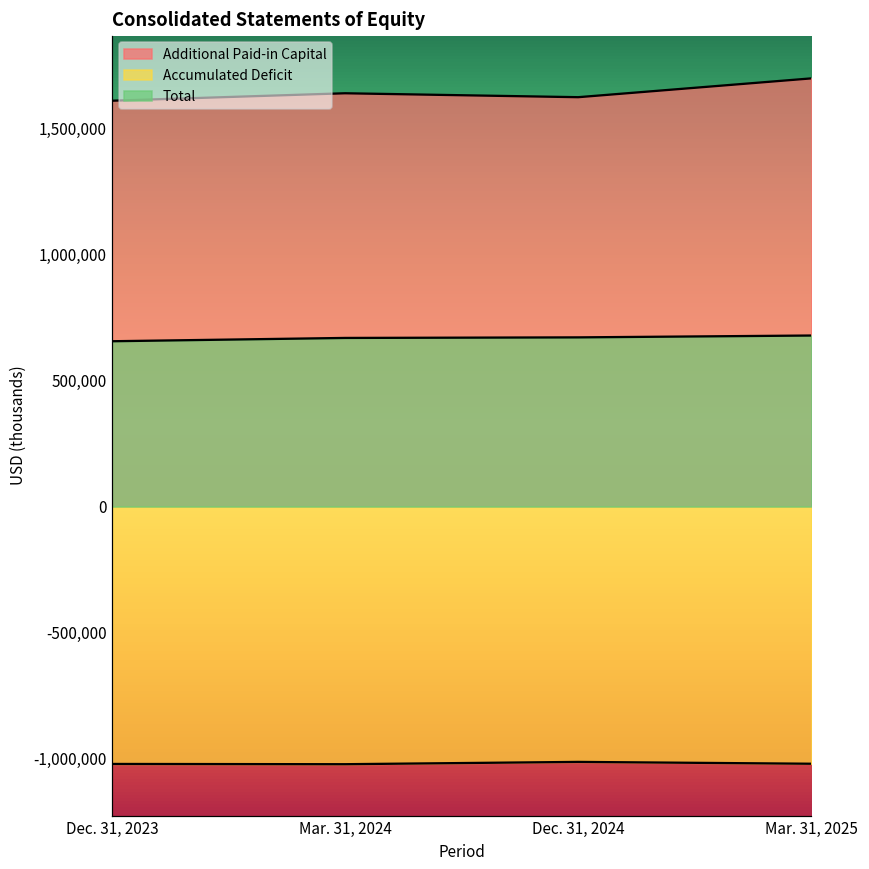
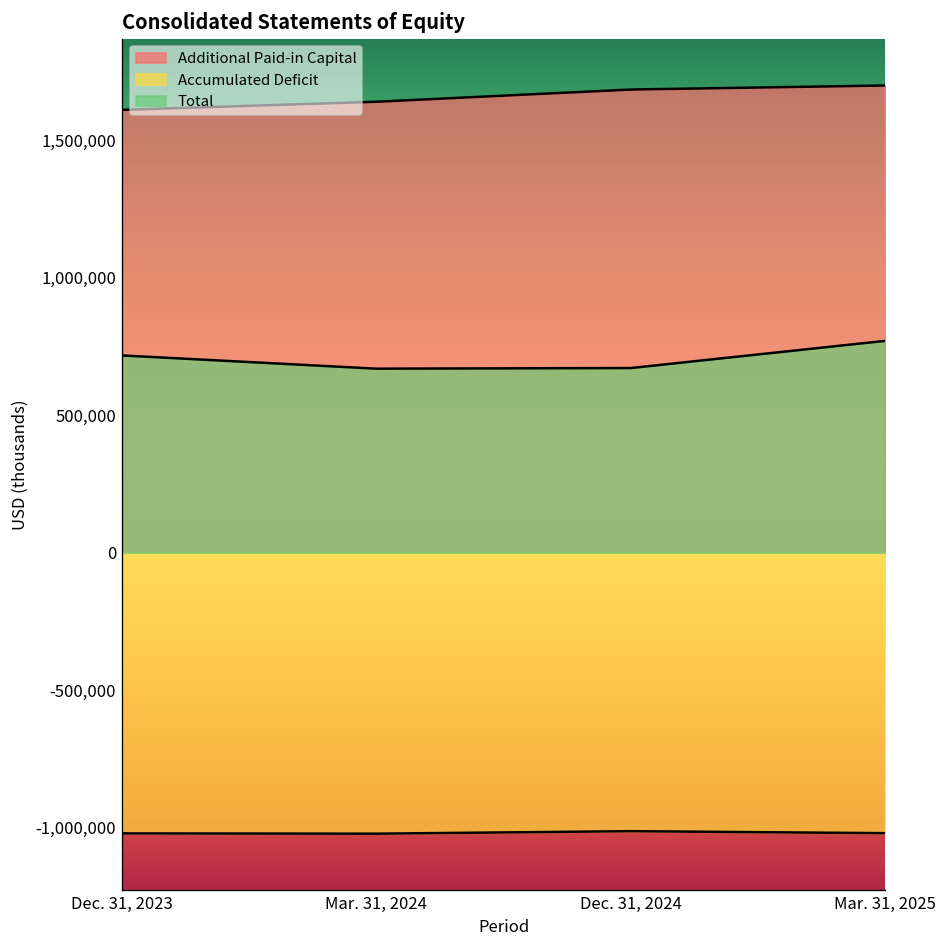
  {
    "Additional Paid-in Capital": {
      "Dec. 31, 2023": "1,610,000",
      "Mar. 31, 2024": "1,640,000",
-     "Dec. 31, 2024": "1,630,000",
+     "Dec. 31, 2024": "1,690,000",
      "Mar. 31, 2025": "1,700,000"
    },
    "Total": {
-     "Dec. 31, 2023": "660,000",
+     "Dec. 31, 2023": "720,000",
      "Mar. 31, 2024": "670,000",
      "Dec. 31, 2024": "670,000",
-     "Mar. 31, 2025": "680,000"
+     "Mar. 31, 2025": "770,000"
    }
  }
